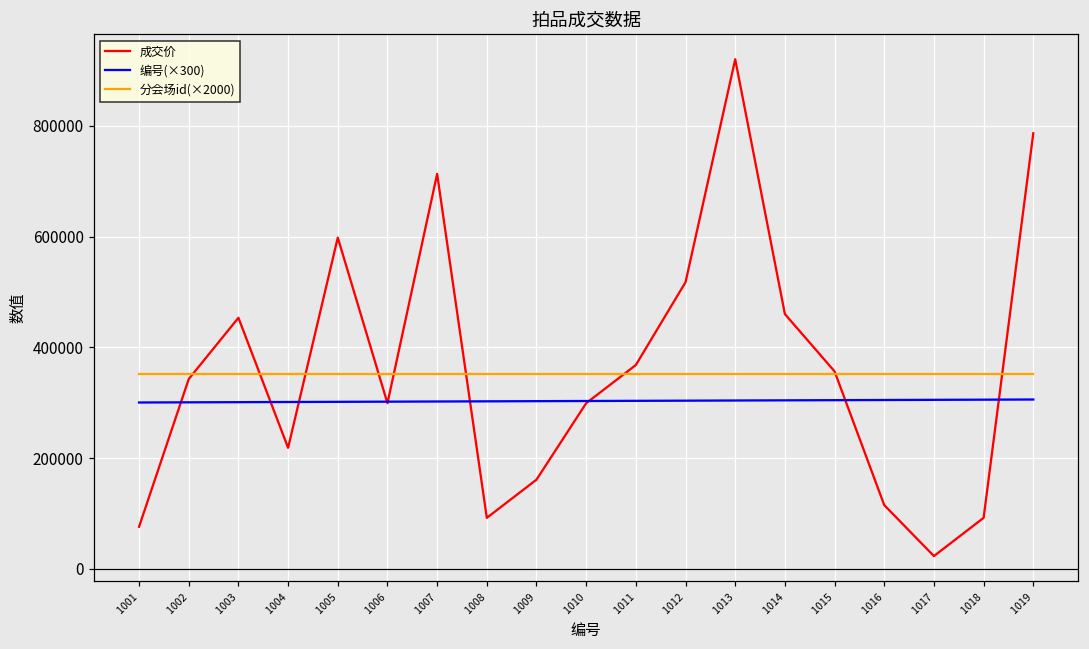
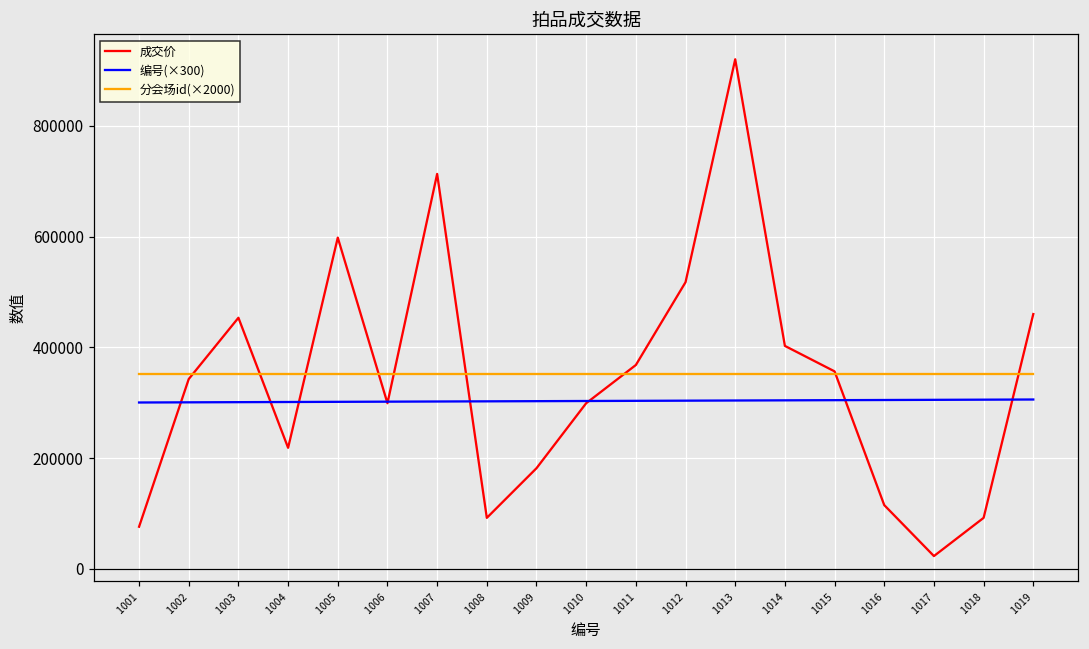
  {
    "成交价": {
      "1001": 80000,
      "1002": 340000,
      "1003": 450000,
      "1004": 220000,
      "1005": 600000,
      "1007": 710000,
      "1008": 90000,
-     "1009": 160000,
+     "1009": 180000,
      "1011": 370000,
      "1012": 520000,
      "1013": 920000,
-     "1014": 460000,
+     "1014": 400000,
      "1016": 120000,
      "1017": 20000,
      "1018": 90000,
-     "1019": 790000
+     "1019": 460000
    },
    "编号(×300)": {
      "1001": 300000,
      "1002": 300000,
      "1003": 300000,
      "1004": 300000,
      "1005": 300000,
      "1007": 300000,
      "1008": 300000,
      "1009": 300000,
      "1011": 300000,
      "1012": 300000,
      "1013": 300000,
      "1014": 300000,
      "1015": 300000,
      "1016": 300000,
      "1017": 310000,
      "1018": 310000,
      "1019": 310000
    },
    "分会场id(×2000)": {
      "1001": 350000,
      "1002": 350000,
      "1003": 350000,
      "1004": 350000,
      "1005": 350000,
      "1006": 350000,
      "1007": 350000,
      "1008": 350000,
      "1009": 350000,
      "1010": 350000,
      "1011": 350000,
      "1012": 350000,
      "1013": 350000,
      "1014": 350000,
      "1016": 350000,
      "1017": 350000,
      "1018": 350000,
      "1019": 350000
    }
  }
